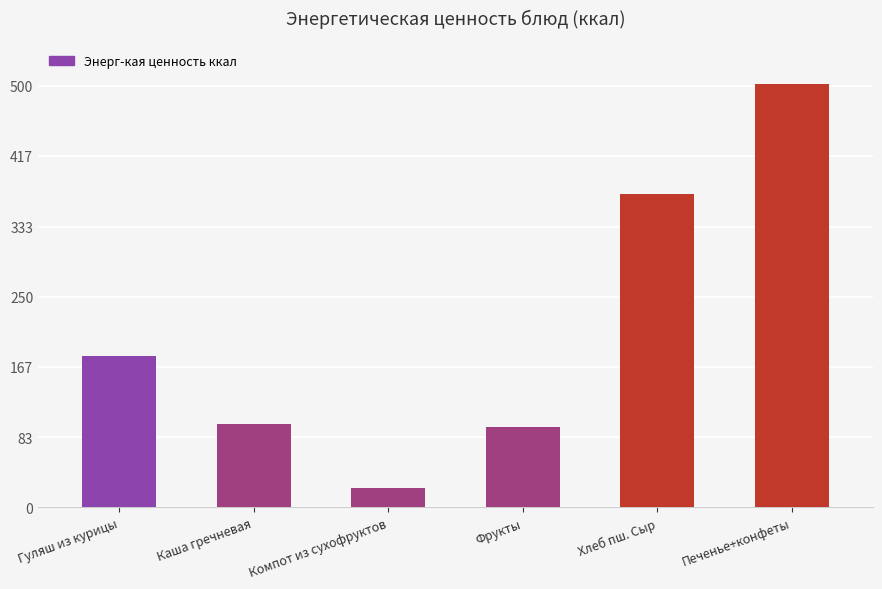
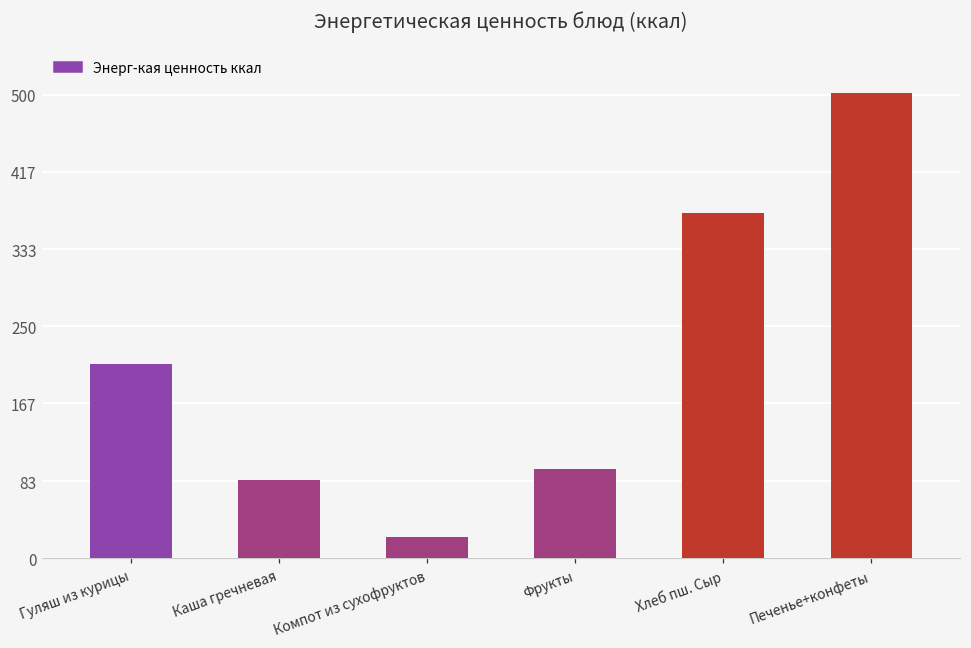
  {
-   "Гуляш из курицы": 180,
-   "Каша гречневая": 100,
+   "Гуляш из курицы": 210,
+   "Каша гречневая": 80,
    "Компот из сухофруктов": 20,
    "Фрукты": 100,
    "Хлеб пш. Сыр": 370,
    "Печенье+конфеты": 500
  }
